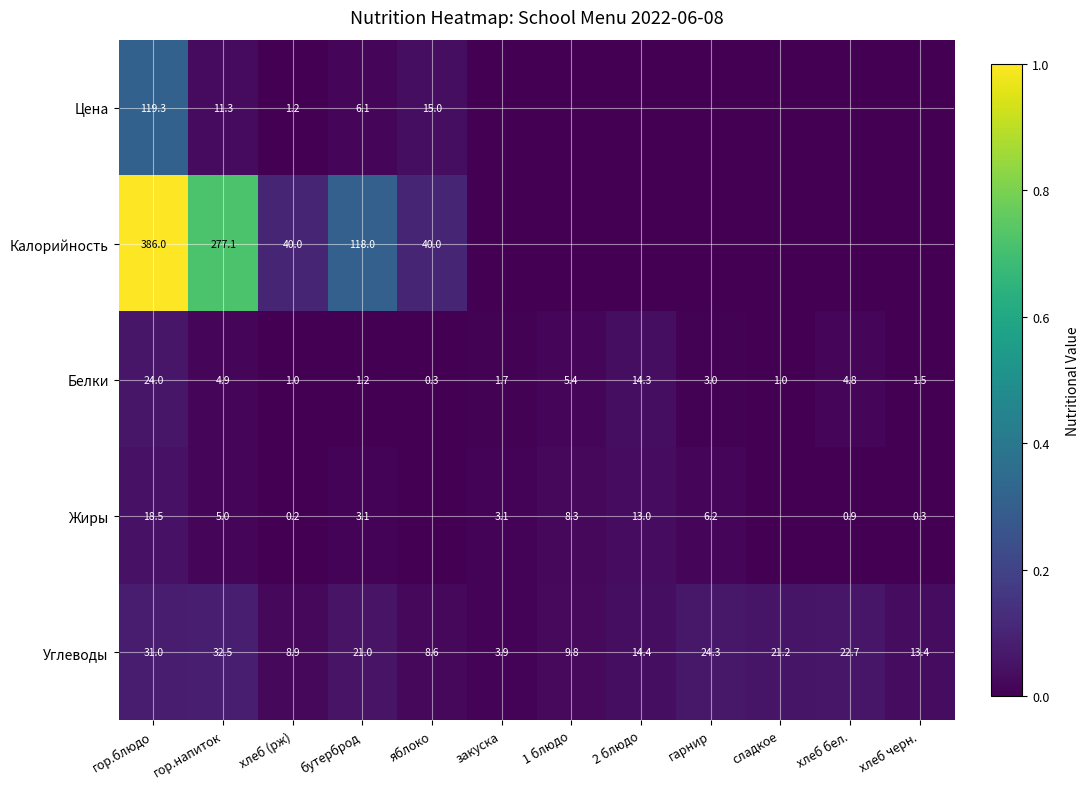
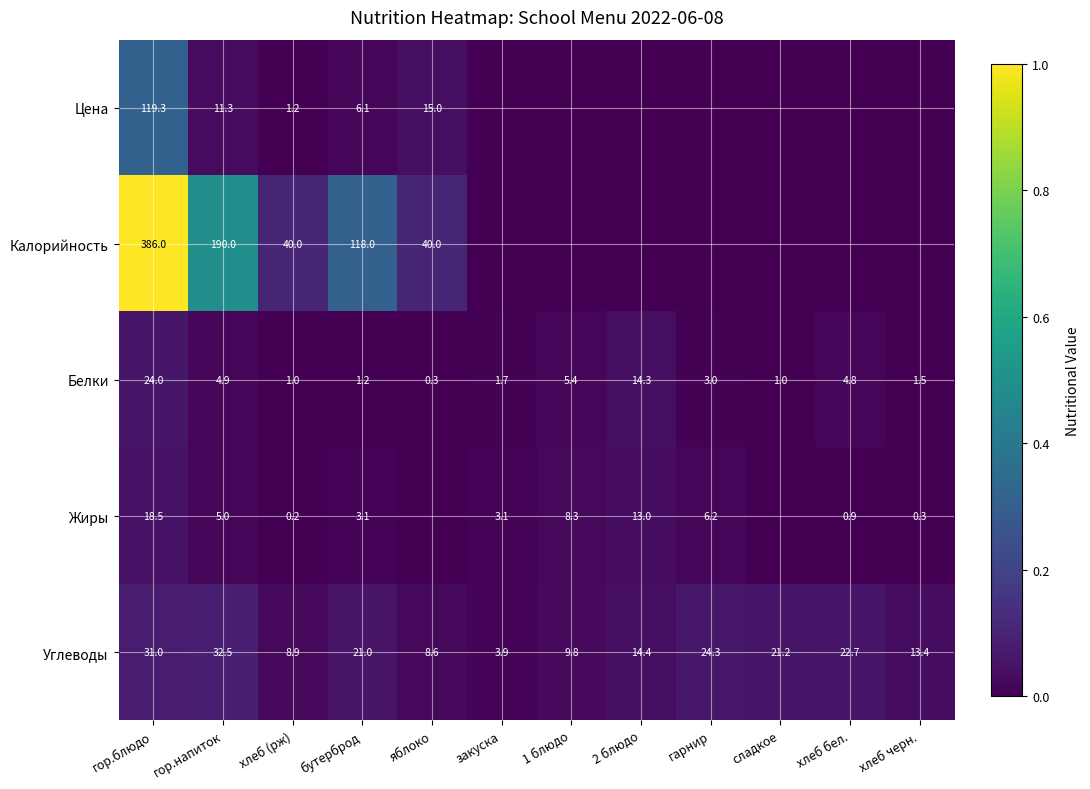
  {
    "Цена": {
      "гор.блюдо": 119.3,
      "гор.напиток": 11.3,
      "хлеб (рж)": 1.2,
      "бутерброд": 6.1,
      "яблоко": 15.0
    },
    "Калорийность": {
      "гор.блюдо": 386.0,
-     "гор.напиток": 277.1,
+     "гор.напиток": 190.0,
      "хлеб (рж)": 40.0,
      "бутерброд": 118.0,
      "яблоко": 40.0
    },
    "Белки": {
      "гор.блюдо": 24.0,
      "гор.напиток": 4.9,
      "хлеб (рж)": 1.0,
      "бутерброд": 1.2,
      "яблоко": 0.3,
      "закуска": 1.7,
      "1 блюдо": 5.4,
      "2 блюдо": 14.3,
      "гарнир": 3.0,
      "сладкое": 1.0,
      "хлеб бел.": 4.8,
      "хлеб черн.": 1.5
    },
    "Жиры": {
      "гор.блюдо": 18.5,
      "гор.напиток": 5.0,
      "хлеб (рж)": 0.2,
      "бутерброд": 3.1,
      "закуска": 3.1,
      "1 блюдо": 8.3,
      "2 блюдо": 13.0,
      "гарнир": 6.2,
      "хлеб бел.": 0.9,
      "хлеб черн.": 0.3
    },
    "Углеводы": {
      "гор.блюдо": 31.0,
      "гор.напиток": 32.5,
      "хлеб (рж)": 8.9,
      "бутерброд": 21.0,
      "яблоко": 8.6,
      "закуска": 3.9,
      "1 блюдо": 9.8,
      "2 блюдо": 14.4,
      "гарнир": 24.3,
      "сладкое": 21.2,
      "хлеб бел.": 22.7,
      "хлеб черн.": 13.4
    }
  }
